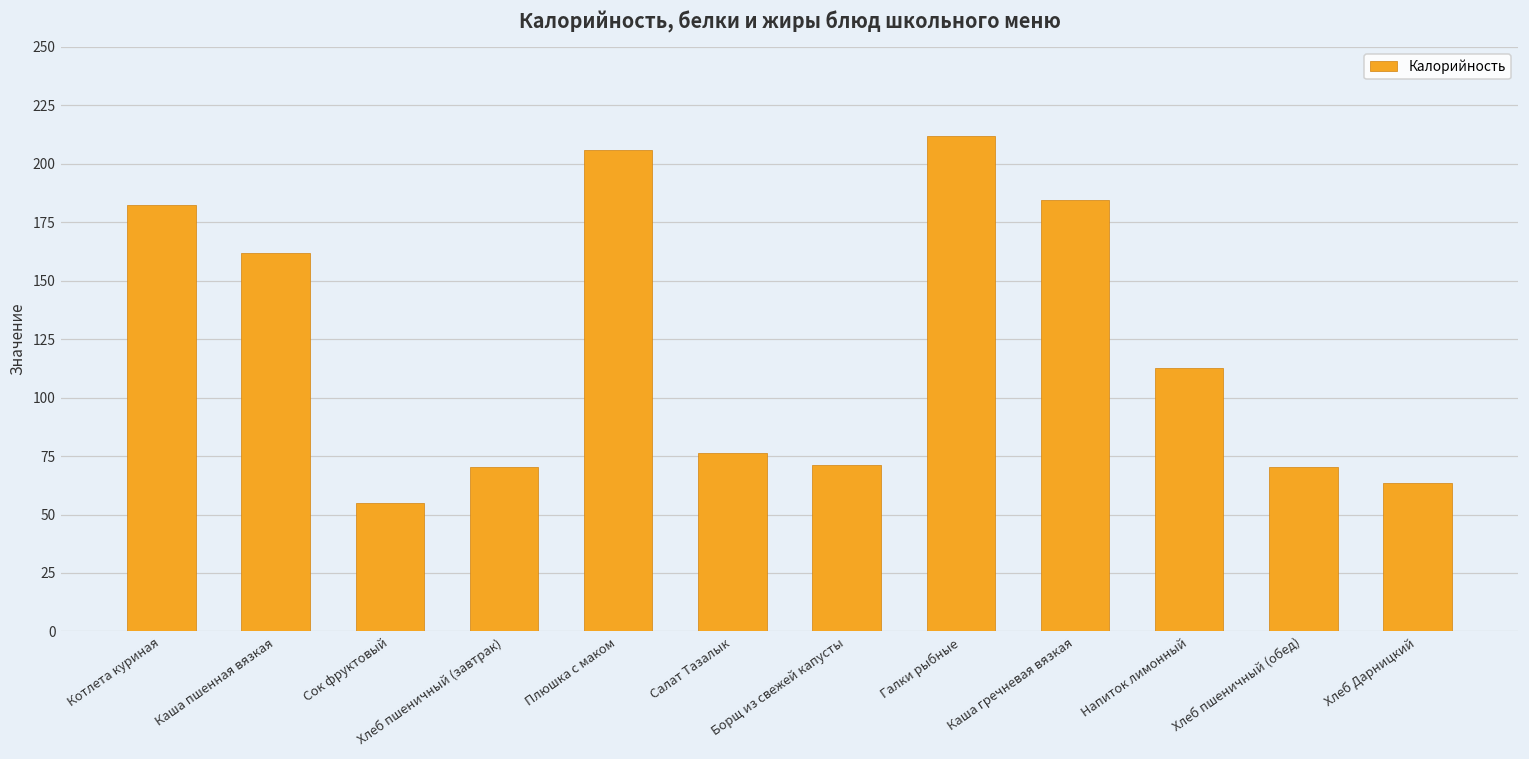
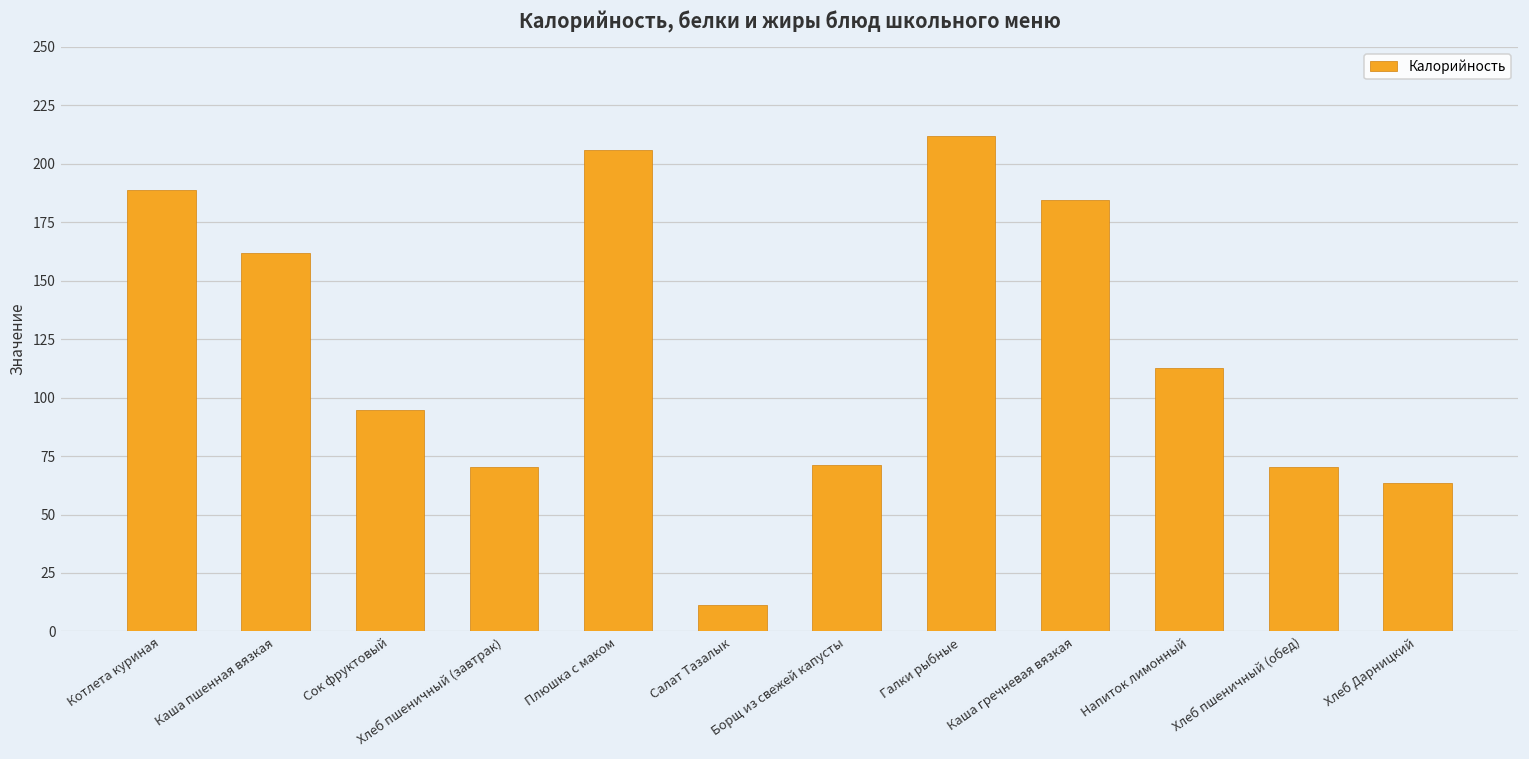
  {
-   "Котлета куриная": 182,
+   "Котлета куриная": 189,
    "Каша пшенная вязкая": 162,
-   "Сок фруктовый": 55,
+   "Сок фруктовый": 95,
    "Хлеб пшеничный (завтрак)": 70,
    "Плюшка с маком": 206,
-   "Салат Тазалык": 77,
+   "Салат Тазалык": 12,
    "Борщ из свежей капусты": 71,
    "Галки рыбные": 212,
    "Каша гречневая вязкая": 184,
    "Напиток лимонный": 113,
    "Хлеб пшеничный (обед)": 70,
    "Хлеб Дарницкий": 64
  }
